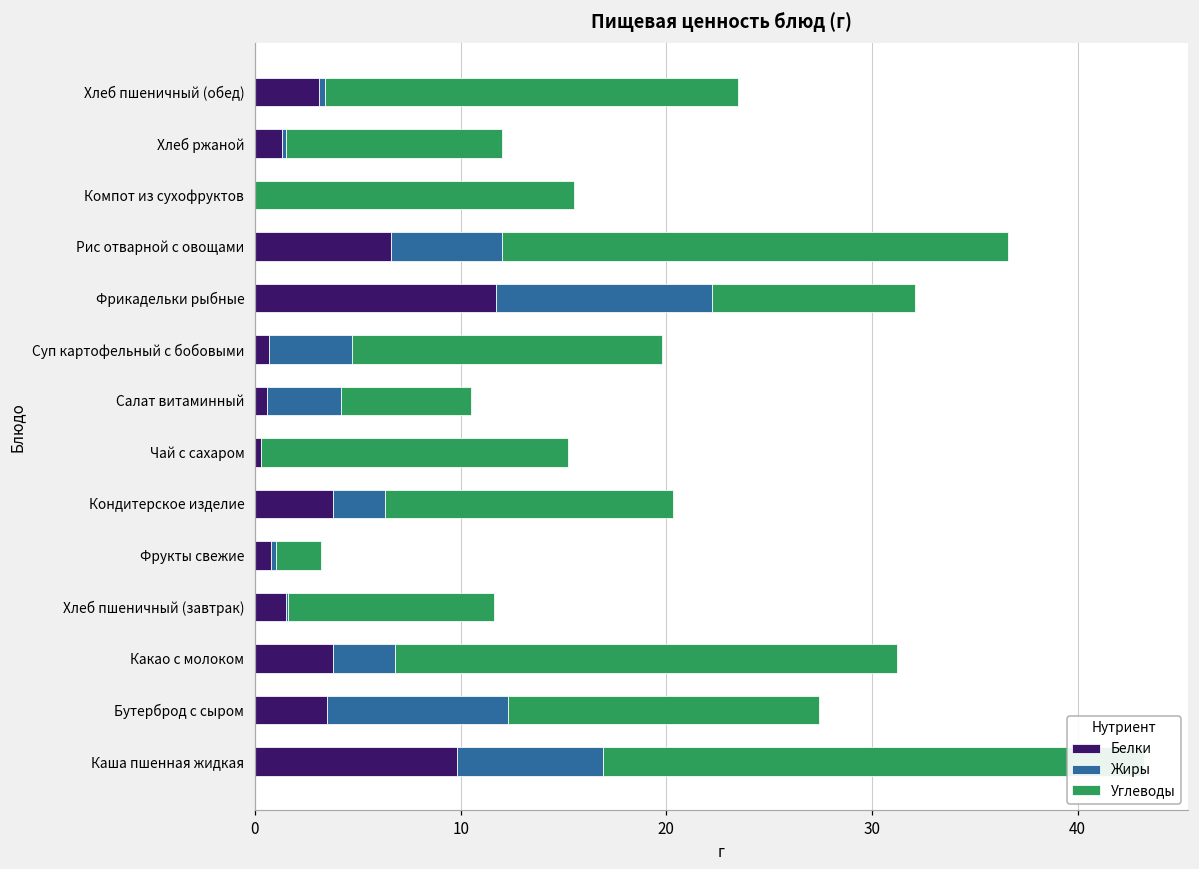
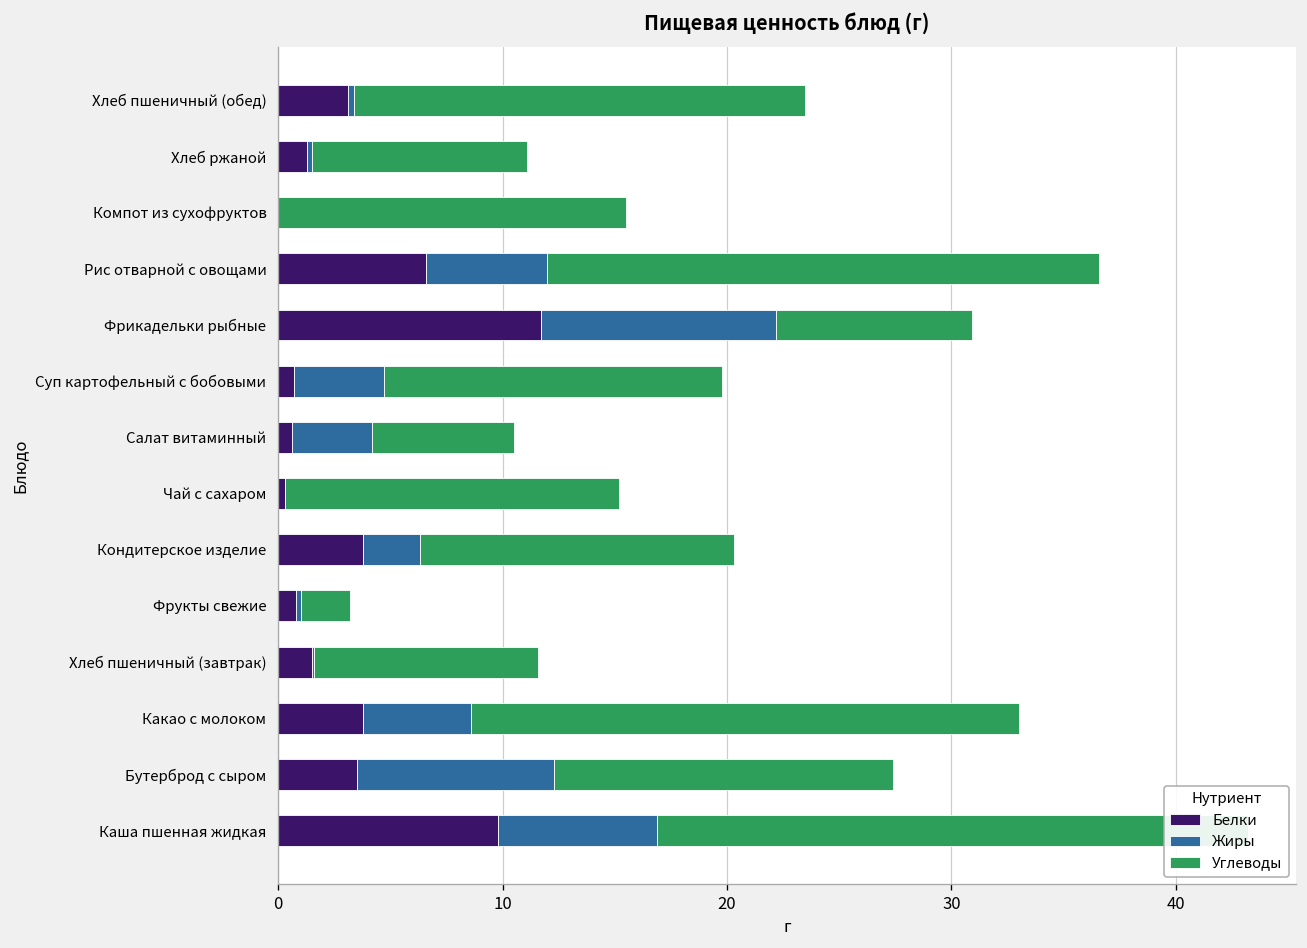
  {
    "Белки": {
      "Хлеб пшеничный (обед)": 3.1,
      "Хлеб ржаной": 1.3,
      "Компот из сухофруктов": 0.0,
      "Рис отварной с овощами": 6.6,
      "Фрикадельки рыбные": 11.7,
      "Суп картофельный с бобовыми": 0.7,
      "Салат витаминный": 0.6,
      "Чай с сахаром": 0.3,
      "Кондитерское изделие": 3.8,
      "Фрукты свежие": 0.8,
      "Хлеб пшеничный (завтрак)": 1.5,
      "Какао с молоком": 3.8,
      "Бутерброд с сыром": 3.5,
      "Каша пшенная жидкая": 9.8
    },
    "Жиры": {
      "Хлеб пшеничный (обед)": 0.3,
      "Хлеб ржаной": 0.2,
      "Компот из сухофруктов": 0.0,
      "Рис отварной с овощами": 5.4,
      "Фрикадельки рыбные": 10.5,
      "Суп картофельный с бобовыми": 4.0,
      "Салат витаминный": 3.6,
      "Чай с сахаром": 0.0,
      "Кондитерское изделие": 2.5,
      "Фрукты свежие": 0.2,
-     "Какао с молоком": 3.0,
+     "Какао с молоком": 4.8,
      "Бутерброд с сыром": 8.8,
      "Каша пшенная жидкая": 7.1
    },
    "Углеводы": {
      "Хлеб пшеничный (обед)": 20.1,
-     "Хлеб ржаной": 10.5,
+     "Хлеб ржаной": 9.6,
      "Компот из сухофруктов": 15.5,
      "Рис отварной с овощами": 24.6,
-     "Фрикадельки рыбные": 9.9,
+     "Фрикадельки рыбные": 8.7,
      "Суп картофельный с бобовыми": 15.1,
      "Салат витаминный": 6.3,
      "Чай с сахаром": 14.9,
      "Кондитерское изделие": 14.0,
      "Фрукты свежие": 2.2,
      "Хлеб пшеничный (завтрак)": 10.0,
      "Какао с молоком": 24.4,
      "Бутерброд с сыром": 15.1
    }
  }
